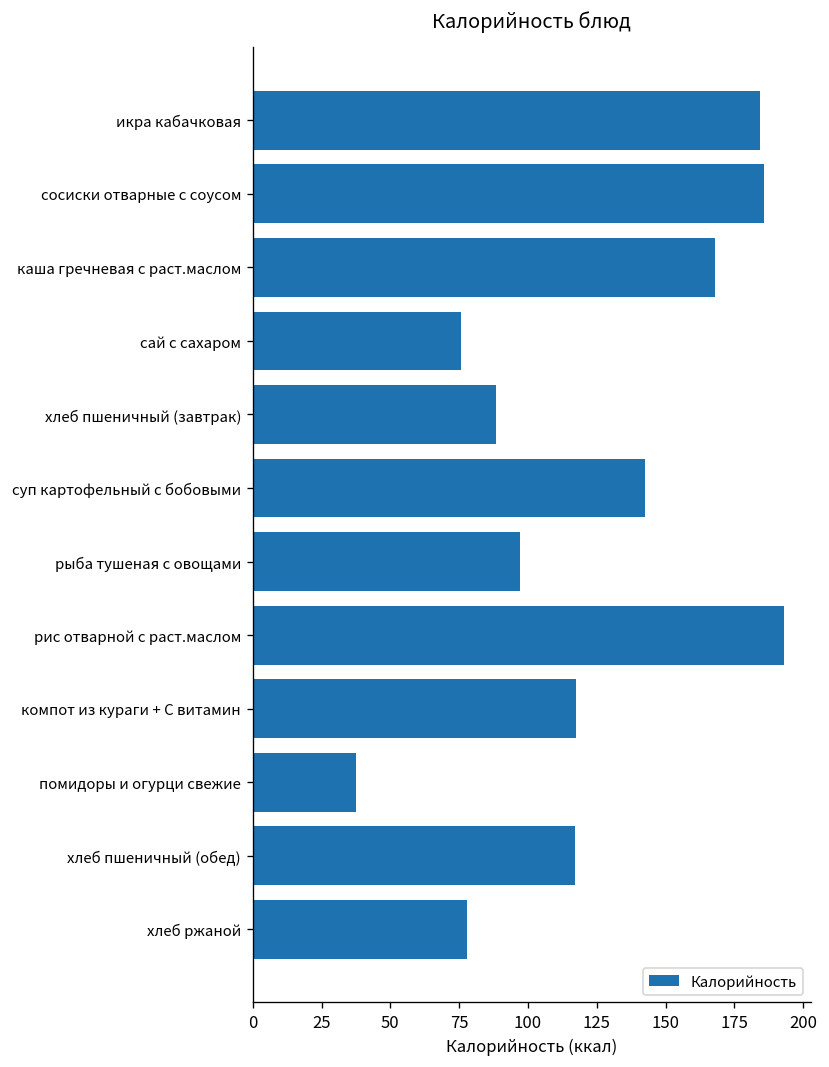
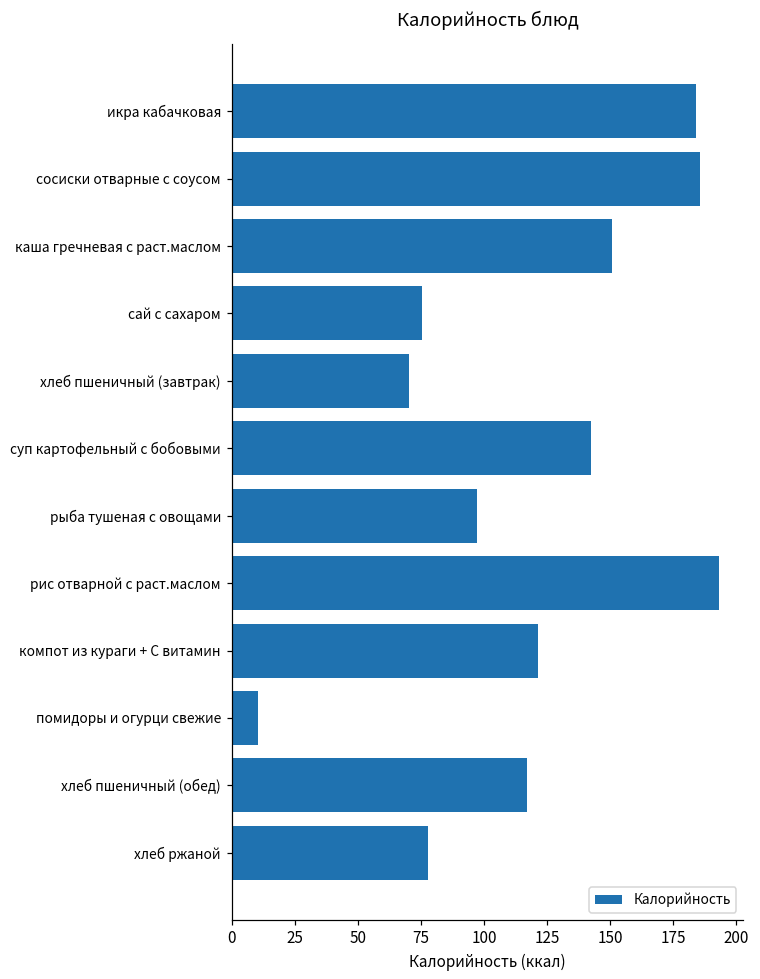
  {
    "икра кабачковая": 184,
    "сосиски отварные с соусом": 186,
-   "каша гречневая с раст.маслом": 168,
+   "каша гречневая с раст.маслом": 151,
    "сай с сахаром": 76,
-   "хлеб пшеничный (завтрак)": 88,
+   "хлеб пшеничный (завтрак)": 70,
    "суп картофельный с бобовыми": 142,
    "рыба тушеная с овощами": 97,
    "рис отварной с раст.маслом": 193,
-   "компот из кураги + С витамин": 118,
-   "помидоры и огурци свежие": 38,
+   "компот из кураги + С витамин": 121,
+   "помидоры и огурци свежие": 10,
    "хлеб пшеничный (обед)": 117,
    "хлеб ржаной": 78
  }
